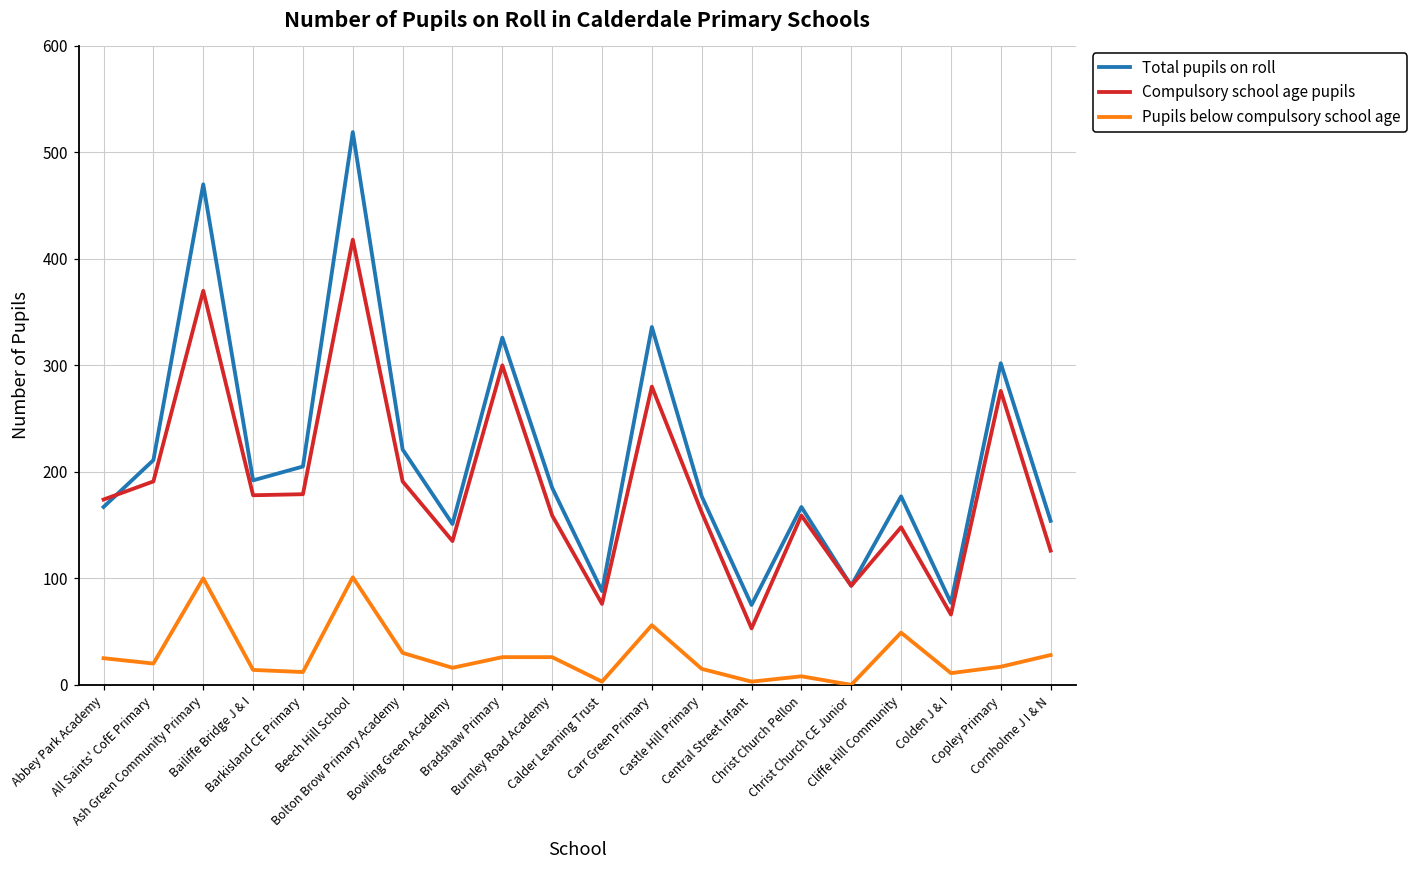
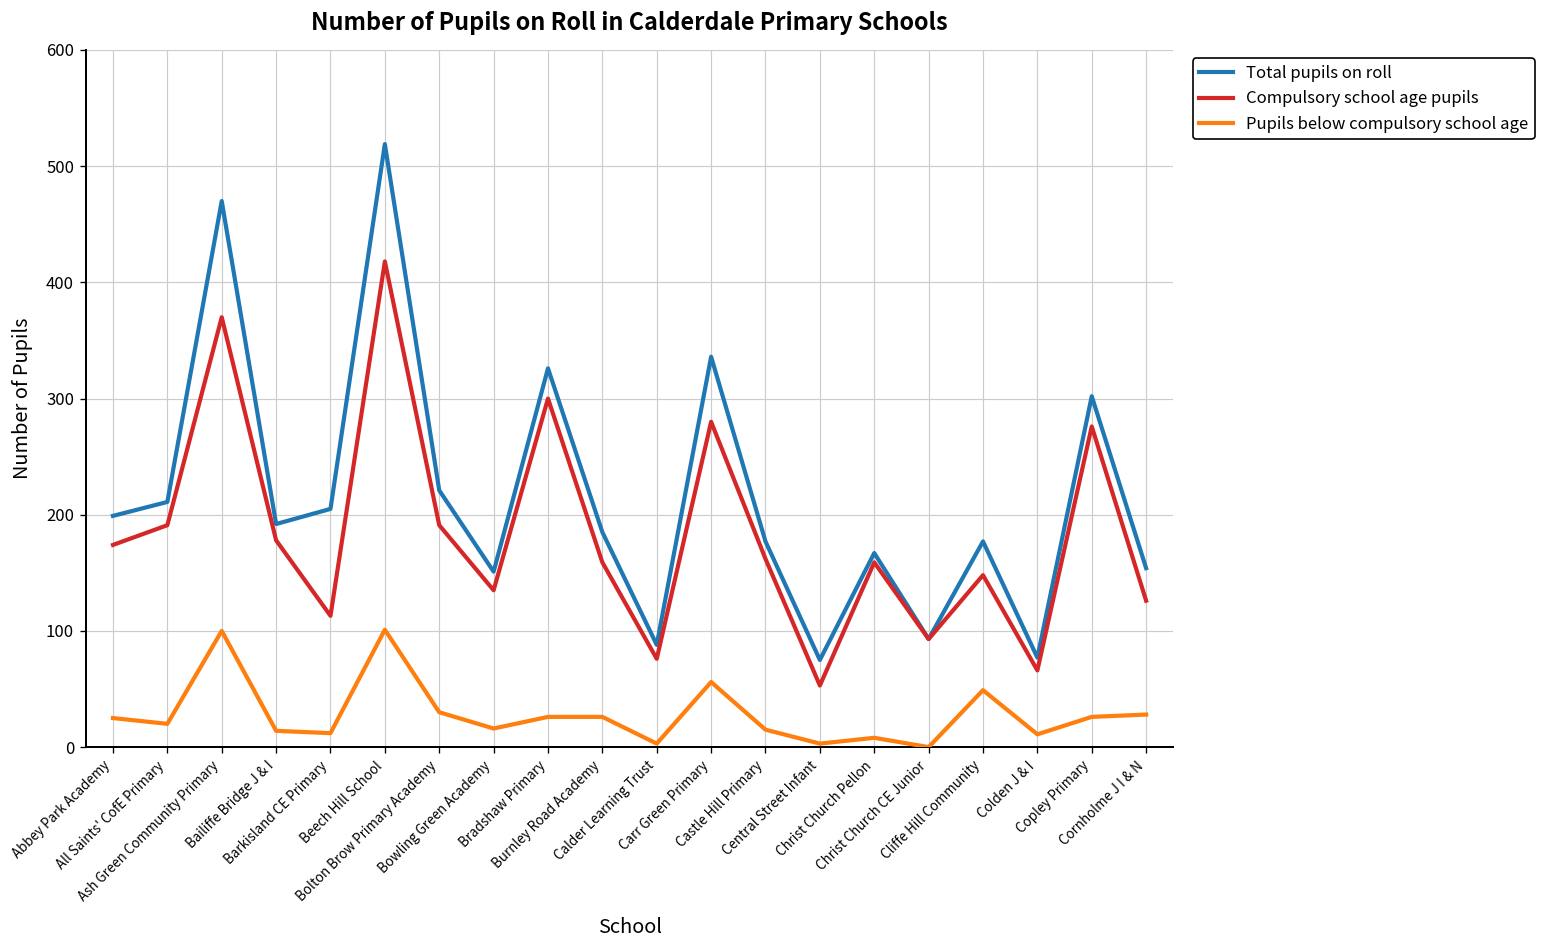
  {
    "Total pupils on roll": {
-     "Abbey Park Academy": 170,
+     "Abbey Park Academy": 200,
      "All Saints' CofE Primary": 210,
      "Ash Green Community Primary": 470,
      "Bailiffe Bridge J & I": 190,
      "Barkisland CE Primary": 210,
      "Beech Hill School": 520,
      "Bolton Brow Primary Academy": 220,
      "Bowling Green Academy": 150,
      "Bradshaw Primary": 330,
      "Burnley Road Academy": 190,
      "Calder Learning Trust": 90,
      "Carr Green Primary": 340,
      "Castle Hill Primary": 180,
      "Central Street Infant": 80,
      "Christ Church Pellon": 170,
      "Cliffe Hill Community": 180,
      "Colden J & I": 80,
      "Copley Primary": 300,
      "Cornholme J I & N": 150
    },
    "Compulsory school age pupils": {
      "Abbey Park Academy": 170,
      "All Saints' CofE Primary": 190,
      "Ash Green Community Primary": 370,
      "Bailiffe Bridge J & I": 180,
-     "Barkisland CE Primary": 180,
+     "Barkisland CE Primary": 110,
      "Beech Hill School": 420,
      "Bolton Brow Primary Academy": 190,
      "Bowling Green Academy": 140,
      "Bradshaw Primary": 300,
      "Burnley Road Academy": 160,
      "Calder Learning Trust": 80,
      "Carr Green Primary": 280,
      "Castle Hill Primary": 160,
      "Central Street Infant": 50,
      "Christ Church Pellon": 160,
      "Cliffe Hill Community": 150,
      "Colden J & I": 70,
      "Copley Primary": 280,
      "Cornholme J I & N": 130
    },
    "Pupils below compulsory school age": {
      "Abbey Park Academy": 30,
      "All Saints' CofE Primary": 20,
      "Ash Green Community Primary": 100,
      "Bailiffe Bridge J & I": 10,
      "Barkisland CE Primary": 10,
      "Beech Hill School": 100,
      "Bolton Brow Primary Academy": 30,
      "Bowling Green Academy": 20,
      "Bradshaw Primary": 30,
      "Burnley Road Academy": 30,
      "Calder Learning Trust": 0,
      "Carr Green Primary": 60,
      "Castle Hill Primary": 20,
      "Central Street Infant": 0,
      "Christ Church Pellon": 10,
      "Christ Church CE Junior": 0,
      "Cliffe Hill Community": 50,
      "Colden J & I": 10,
-     "Copley Primary": 20,
+     "Copley Primary": 30,
      "Cornholme J I & N": 30
    }
  }
